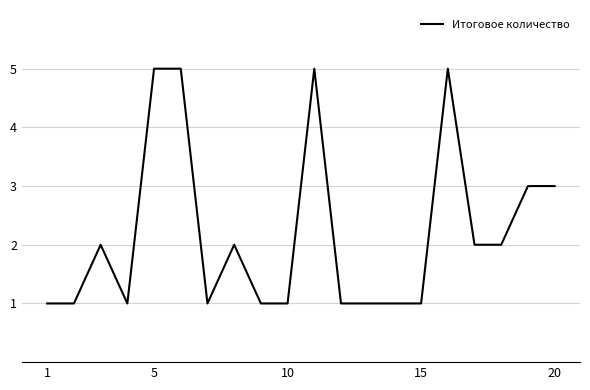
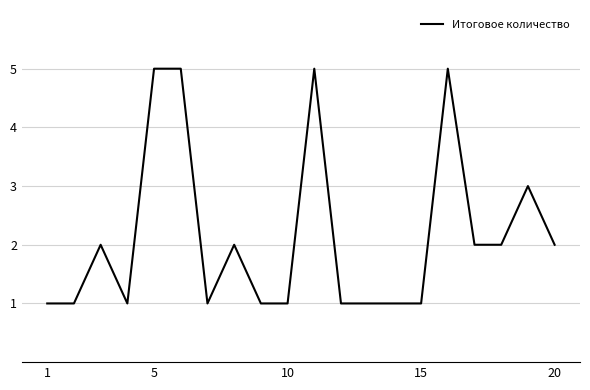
  {
    "1": 1,
    "5": 5,
    "10": 1,
    "15": 1,
-   "20": 3
+   "20": 2
  }
